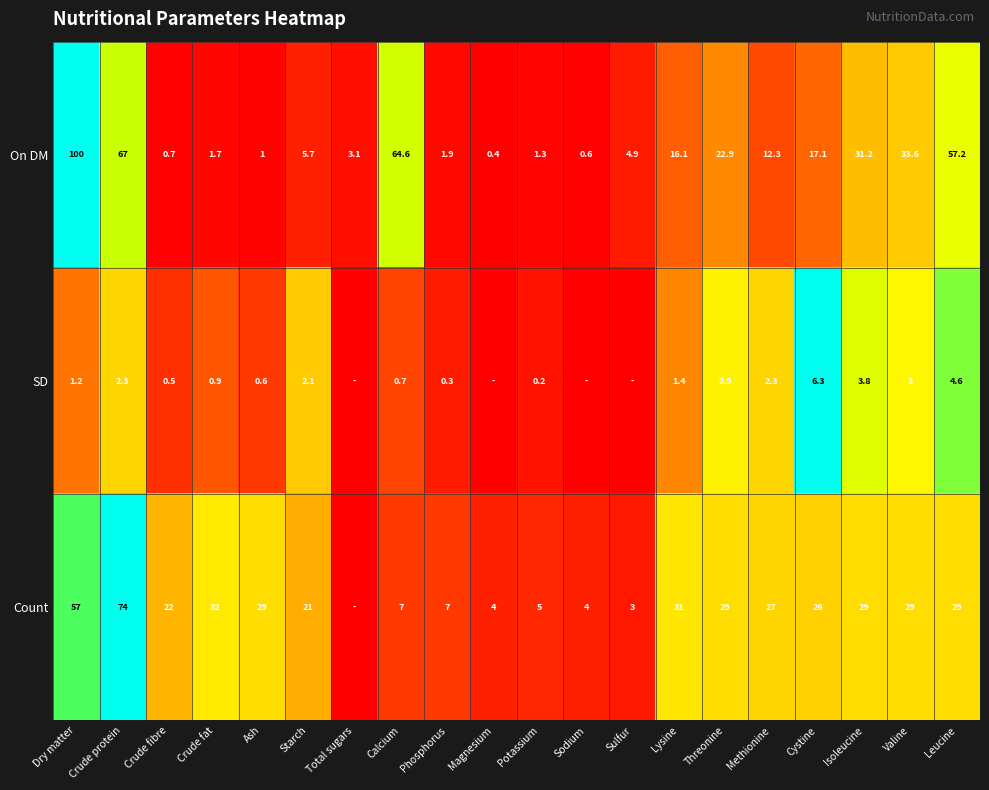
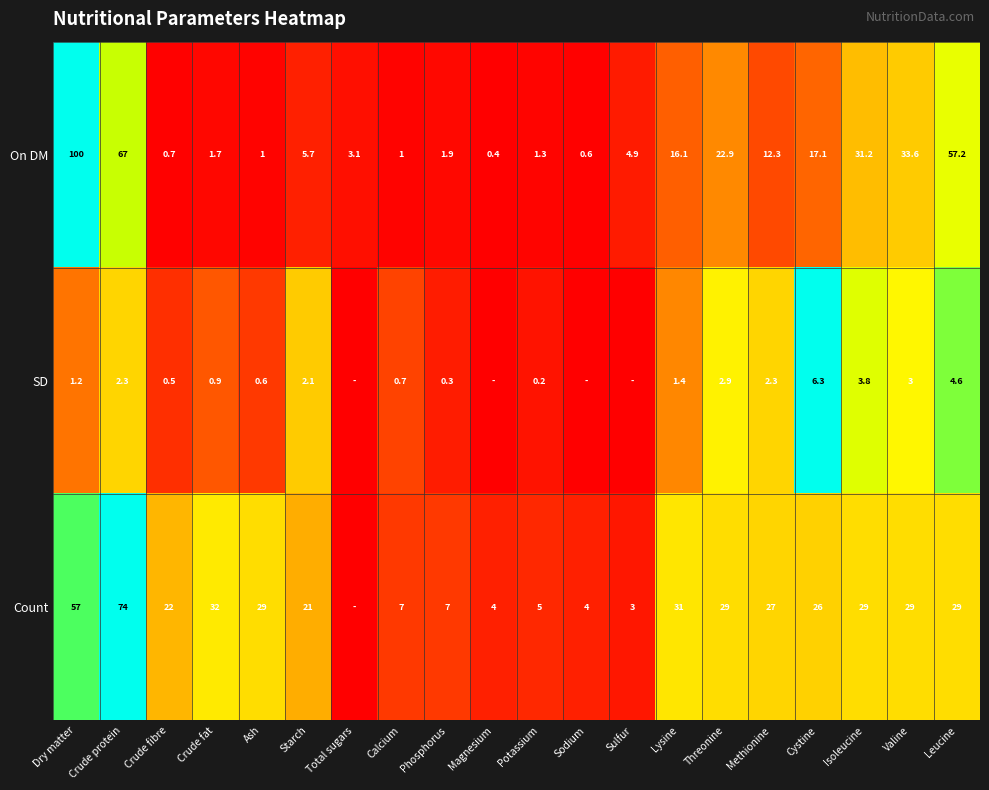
  {
    "On DM": {
      "Dry matter": 100,
      "Crude protein": 67,
      "Crude fibre": 0.7,
      "Crude fat": 1.7,
      "Ash": 1,
      "Starch": 5.7,
      "Total sugars": 3.1,
-     "Calcium": 64.6,
+     "Calcium": 1,
      "Phosphorus": 1.9,
      "Magnesium": 0.4,
      "Potassium": 1.3,
      "Sodium": 0.6,
      "Sulfur": 4.9,
      "Lysine": 16.1,
      "Threonine": 22.9,
      "Methionine": 12.3,
      "Cystine": 17.1,
      "Isoleucine": 31.2,
      "Valine": 33.6,
      "Leucine": 57.2
    },
    "SD": {
      "Dry matter": 1.2,
      "Crude protein": 2.3,
      "Crude fibre": 0.5,
      "Crude fat": 0.9,
      "Ash": 0.6,
      "Starch": 2.1,
      "Calcium": 0.7,
      "Phosphorus": 0.3,
      "Potassium": 0.2,
      "Lysine": 1.4,
      "Threonine": 2.9,
      "Methionine": 2.3,
      "Cystine": 6.3,
      "Isoleucine": 3.8,
      "Valine": 3,
      "Leucine": 4.6
    },
    "Count": {
      "Dry matter": 57,
      "Crude protein": 74,
      "Crude fibre": 22,
      "Crude fat": 32,
      "Ash": 29,
      "Starch": 21,
      "Calcium": 7,
      "Phosphorus": 7,
      "Magnesium": 4,
      "Potassium": 5,
      "Sodium": 4,
      "Sulfur": 3,
      "Lysine": 31,
      "Threonine": 29,
      "Methionine": 27,
      "Cystine": 26,
      "Isoleucine": 29,
      "Valine": 29,
      "Leucine": 29
    }
  }
